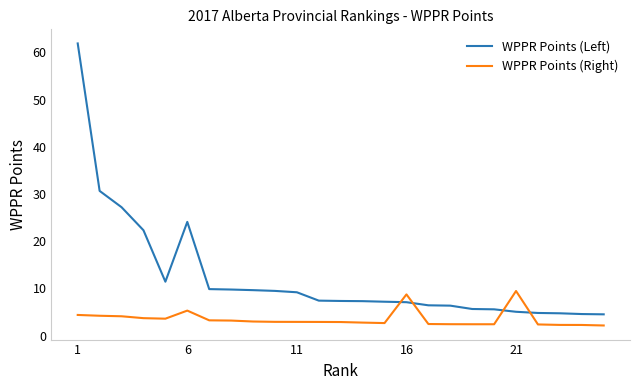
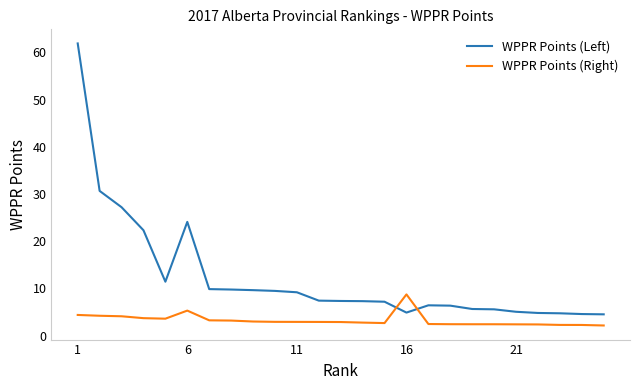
  {
    "WPPR Points (Left)": {
      "1": 62,
      "6": 24,
      "11": 9,
-     "16": 7,
+     "16": 5,
      "21": 5
    },
    "WPPR Points (Right)": {
      "1": 4,
      "6": 5,
      "11": 3,
      "16": 9,
-     "21": 9
+     "21": 2
    }
  }
